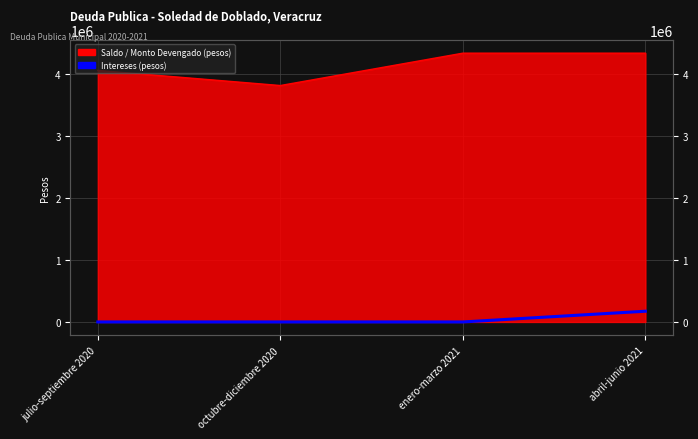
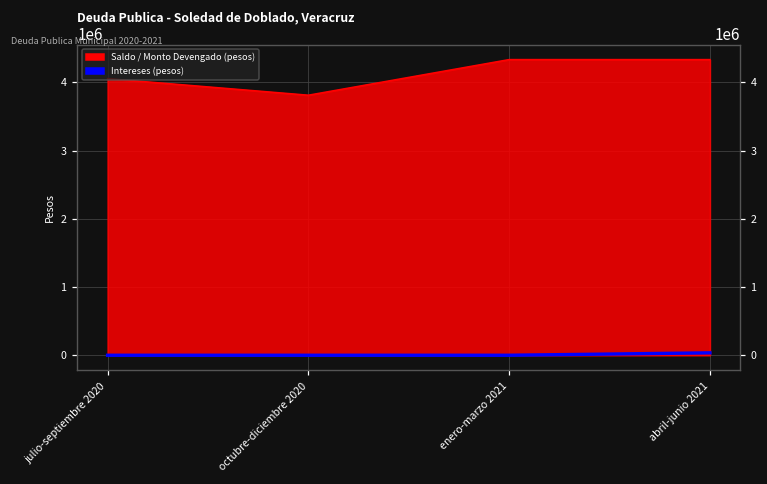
  {
    "Saldo / Monto Devengado (pesos)": {
      "octubre-diciembre 2020": 3800000,
      "enero-marzo 2021": 4300000,
      "abril-junio 2021": 4300000
    },
    "Intereses (pesos)": {
      "julio-septiembre 2020": 0,
      "octubre-diciembre 2020": 0,
      "enero-marzo 2021": 0,
-     "abril-junio 2021": 200000
+     "abril-junio 2021": 0
    }
  }
